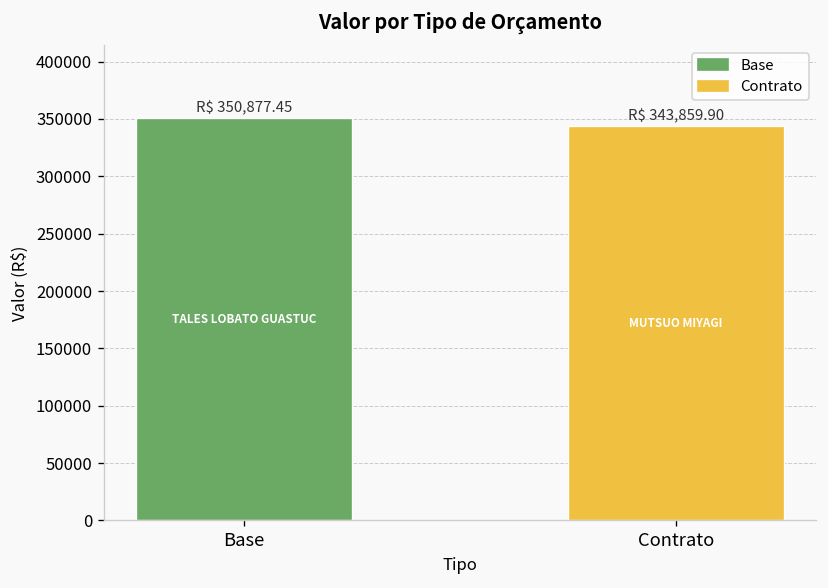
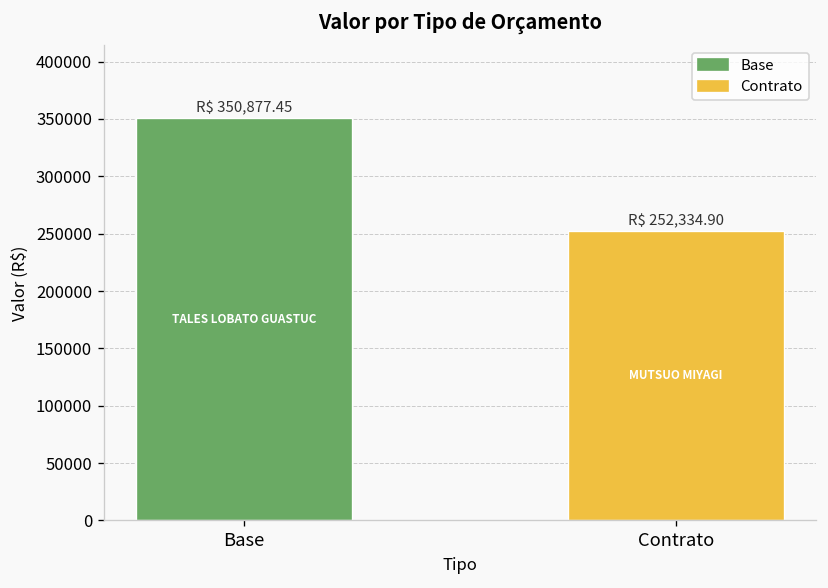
  {
    "Base": "350,877.45",
-   "Contrato": "343,859.90"
+   "Contrato": "252,334.90"
  }
